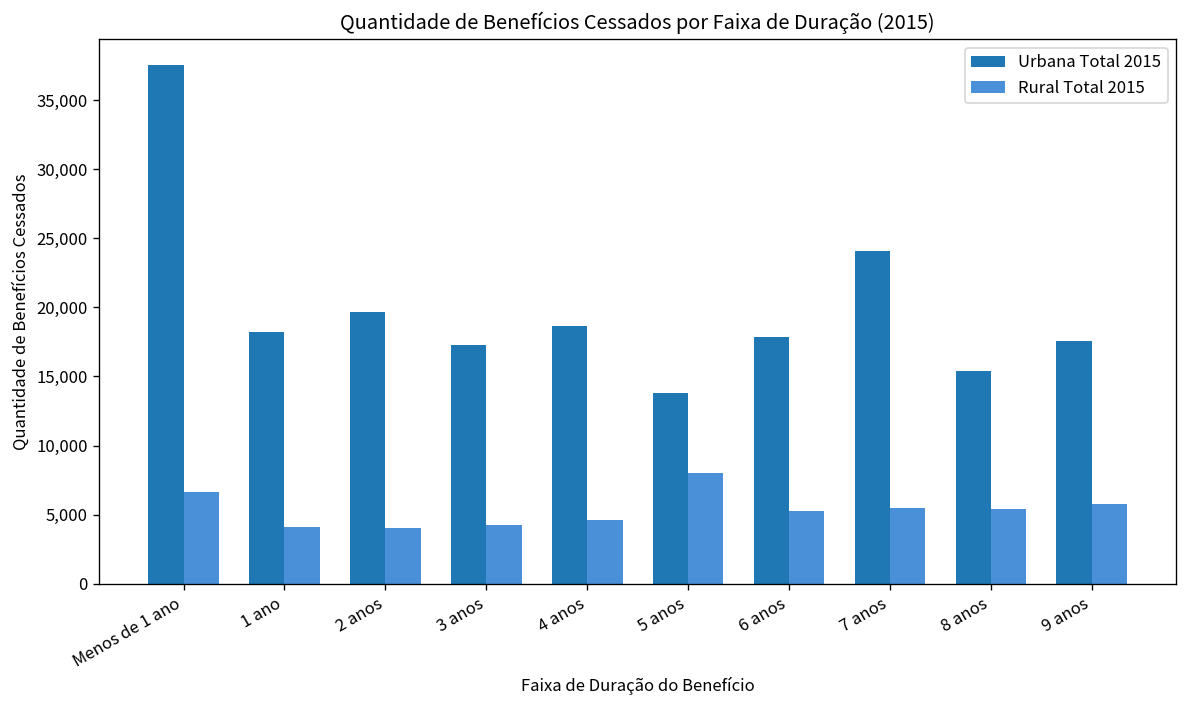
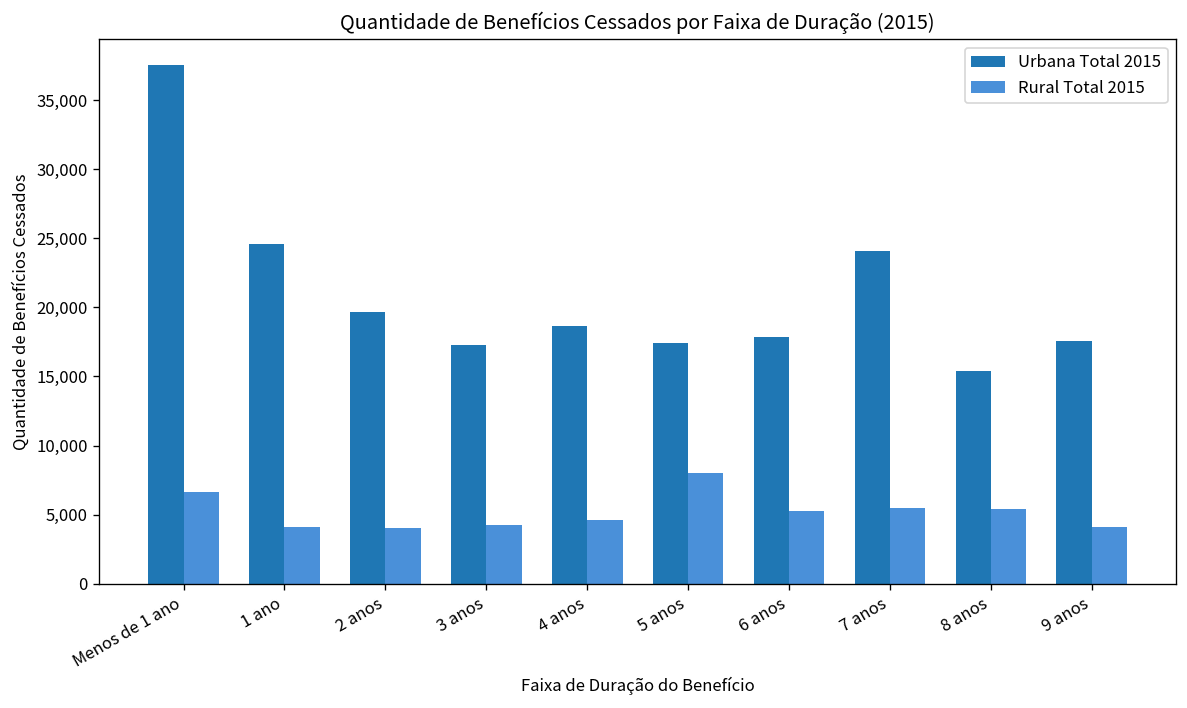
  {
    "Urbana Total 2015": {
      "Menos de 1 ano": "37,500",
-     "1 ano": "18,200",
+     "1 ano": "24,600",
      "2 anos": "19,600",
      "3 anos": "17,300",
      "4 anos": "18,700",
-     "5 anos": "13,800",
+     "5 anos": "17,400",
      "6 anos": "17,900",
      "7 anos": "24,100",
      "8 anos": "15,400",
      "9 anos": "17,600"
    },
    "Rural Total 2015": {
      "Menos de 1 ano": "6,700",
      "1 ano": "4,100",
      "2 anos": "4,100",
      "3 anos": "4,300",
      "4 anos": "4,600",
      "5 anos": "8,000",
      "6 anos": "5,300",
      "7 anos": "5,500",
      "8 anos": "5,400",
-     "9 anos": "5,800"
+     "9 anos": "4,100"
    }
  }
